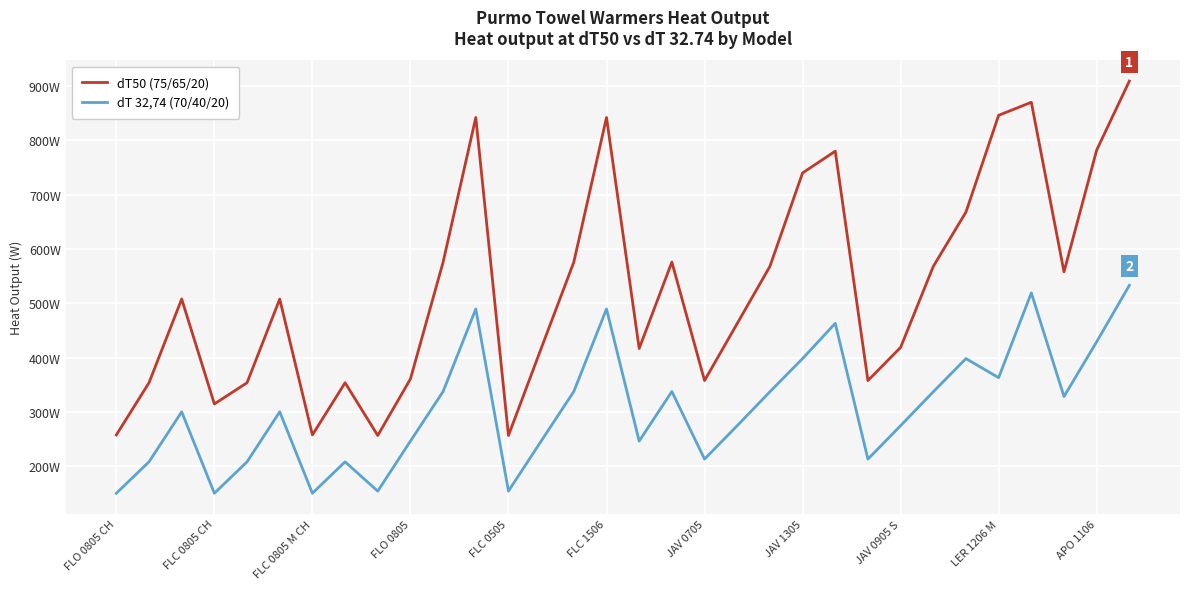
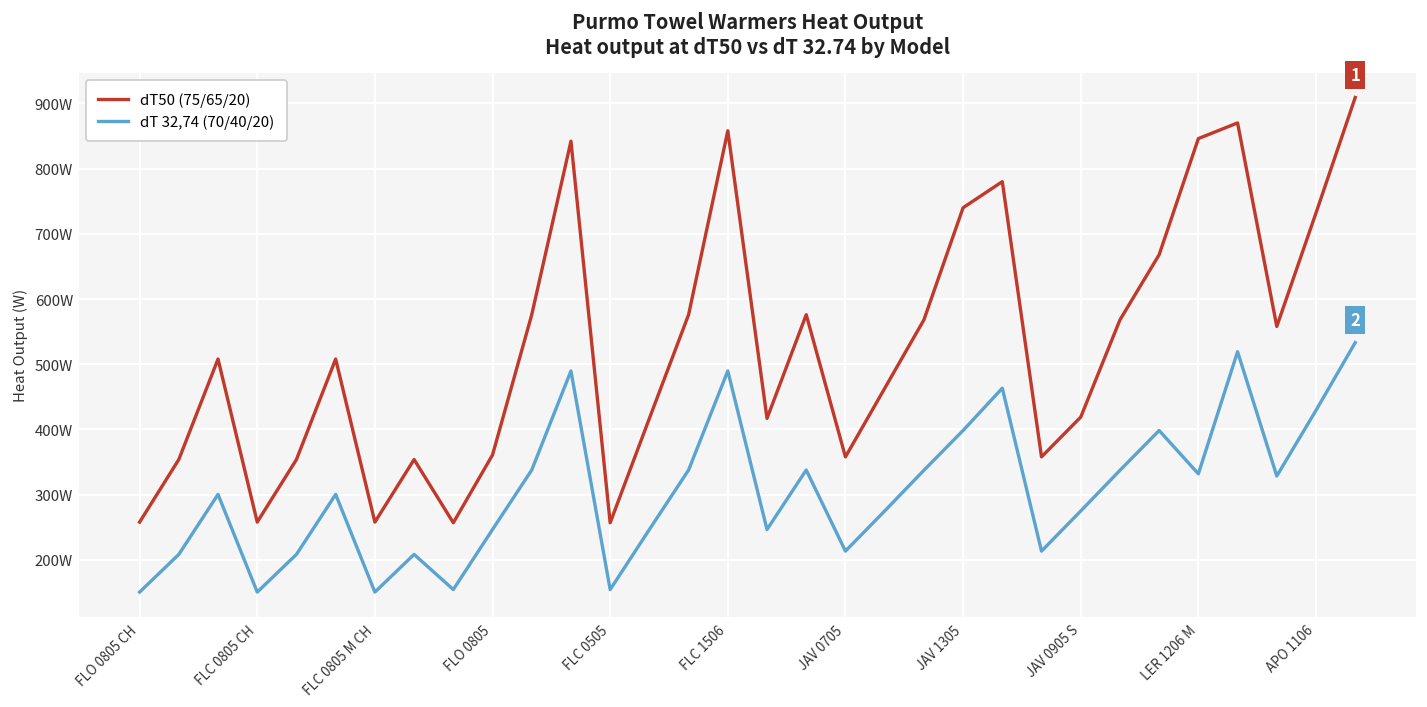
  {
    "dT50 (75/65/20)": {
      "FLO 0805 CH": "260W",
-     "FLC 0805 CH": "320W",
+     "FLC 0805 CH": "260W",
      "FLC 0805 M CH": "260W",
      "FLO 0805": "360W",
      "FLC 0505": "260W",
-     "FLC 1506": "840W",
+     "FLC 1506": "860W",
      "JAV 0705": "360W",
      "JAV 1305": "740W",
      "JAV 0905 S": "420W",
      "LER 1206 M": "850W",
-     "APO 1106": "780W"
+     "APO 1106": "730W"
    },
    "dT 32,74 (70/40/20)": {
      "FLO 0805 CH": "150W",
      "FLC 0805 CH": "150W",
      "FLC 0805 M CH": "150W",
      "FLO 0805": "250W",
      "FLC 0505": "150W",
      "FLC 1506": "490W",
      "JAV 0705": "210W",
      "JAV 1305": "400W",
      "JAV 0905 S": "280W",
-     "LER 1206 M": "360W",
+     "LER 1206 M": "330W",
      "APO 1106": "430W"
    }
  }
